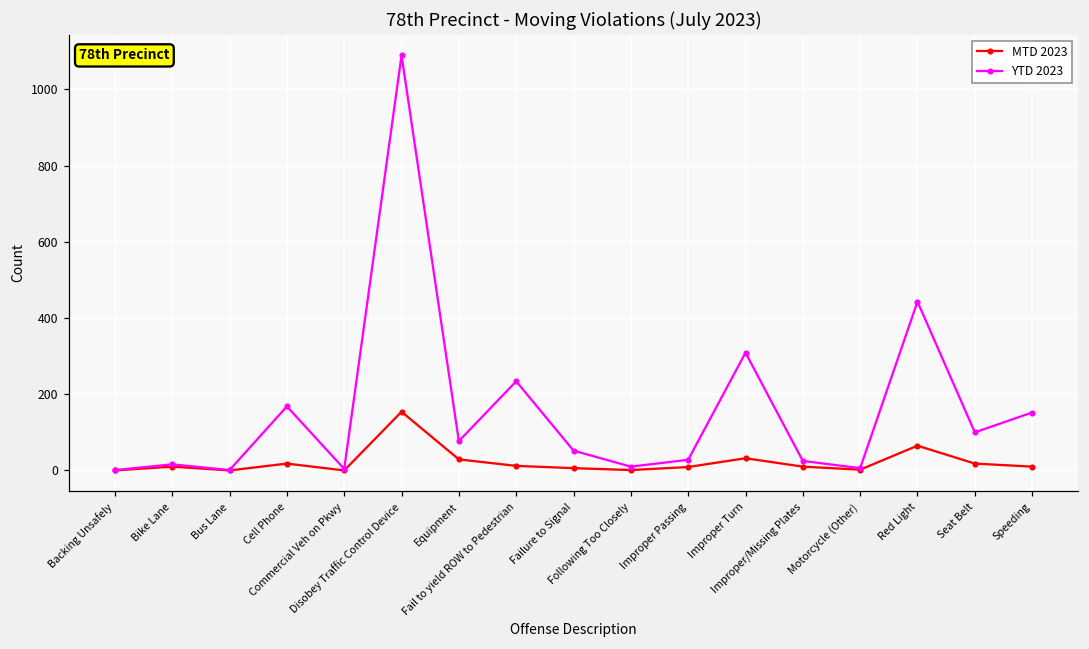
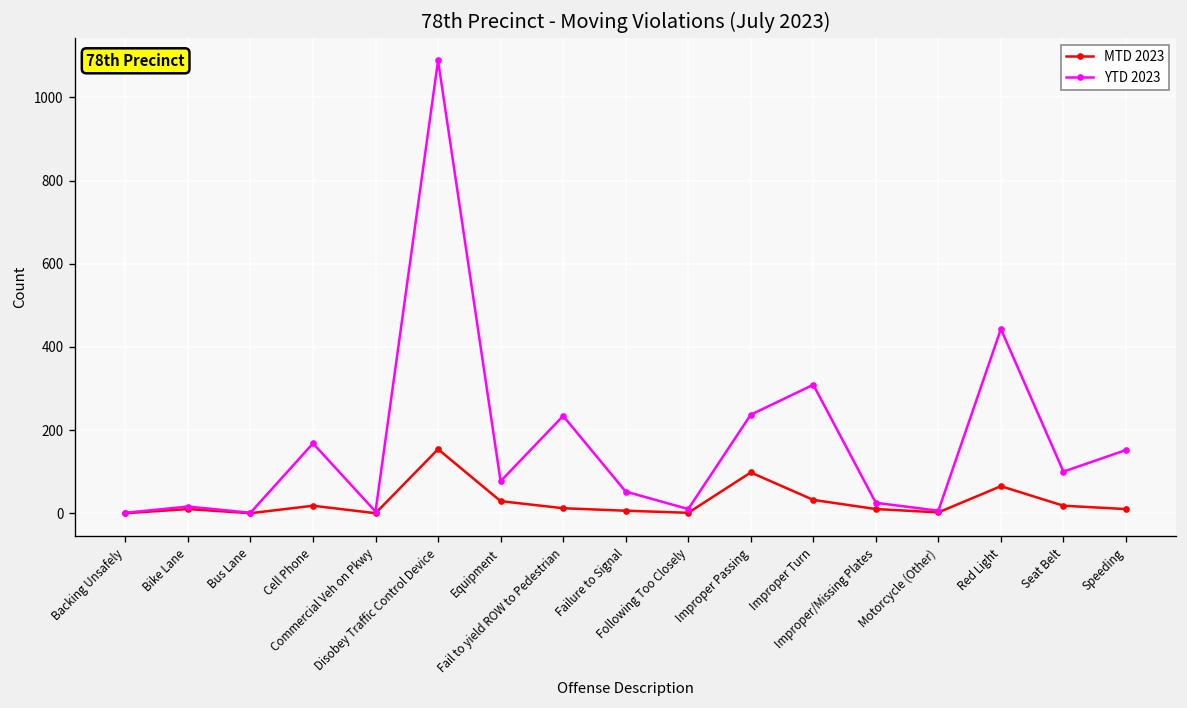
  {
    "MTD 2023": {
      "Cell Phone": 20,
      "Disobey Traffic Control Device": 150,
      "Equipment": 30,
      "Fail to yield ROW to Pedestrian": 10,
      "Failure to Signal": 10,
      "Following Too Closely": 0,
-     "Improper Passing": 10,
+     "Improper Passing": 100,
      "Improper Turn": 30,
      "Improper/Missing Plates": 10,
      "Red Light": 70,
      "Seat Belt": 20,
      "Speeding": 10
    },
    "YTD 2023": {
      "Cell Phone": 170,
      "Disobey Traffic Control Device": 1090,
      "Equipment": 80,
      "Fail to yield ROW to Pedestrian": 230,
      "Failure to Signal": 50,
      "Following Too Closely": 10,
-     "Improper Passing": 30,
+     "Improper Passing": 240,
      "Improper Turn": 310,
      "Improper/Missing Plates": 30,
      "Red Light": 440,
      "Seat Belt": 100,
      "Speeding": 150
    }
  }
